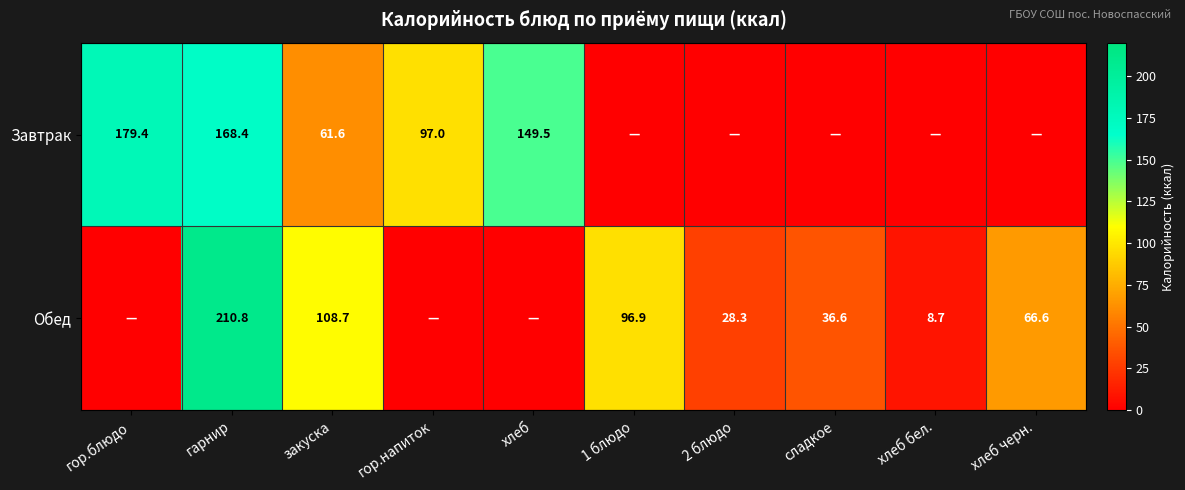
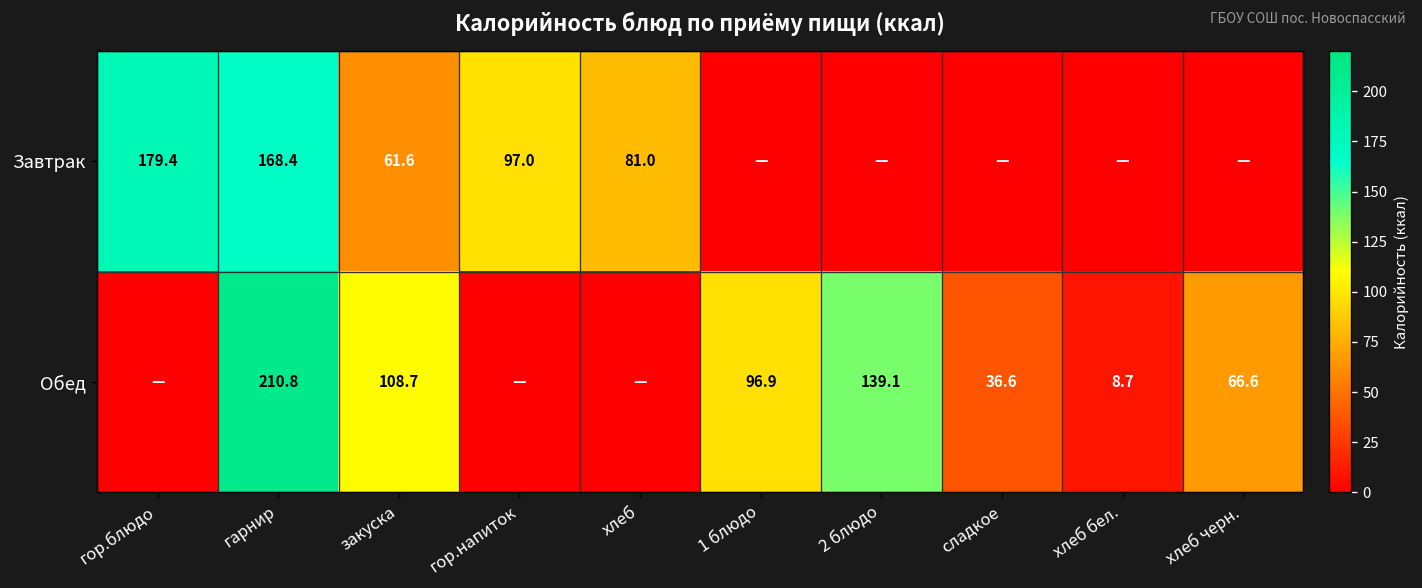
  {
    "Завтрак": {
      "гор.блюдо": 179.4,
      "гарнир": 168.4,
      "закуска": 61.6,
      "гор.напиток": 97.0,
-     "хлеб": 149.5
+     "хлеб": 81.0
    },
    "Обед": {
      "гарнир": 210.8,
      "закуска": 108.7,
      "1 блюдо": 96.9,
-     "2 блюдо": 28.3,
+     "2 блюдо": 139.1,
      "сладкое": 36.6,
      "хлеб бел.": 8.7,
      "хлеб черн.": 66.6
    }
  }
